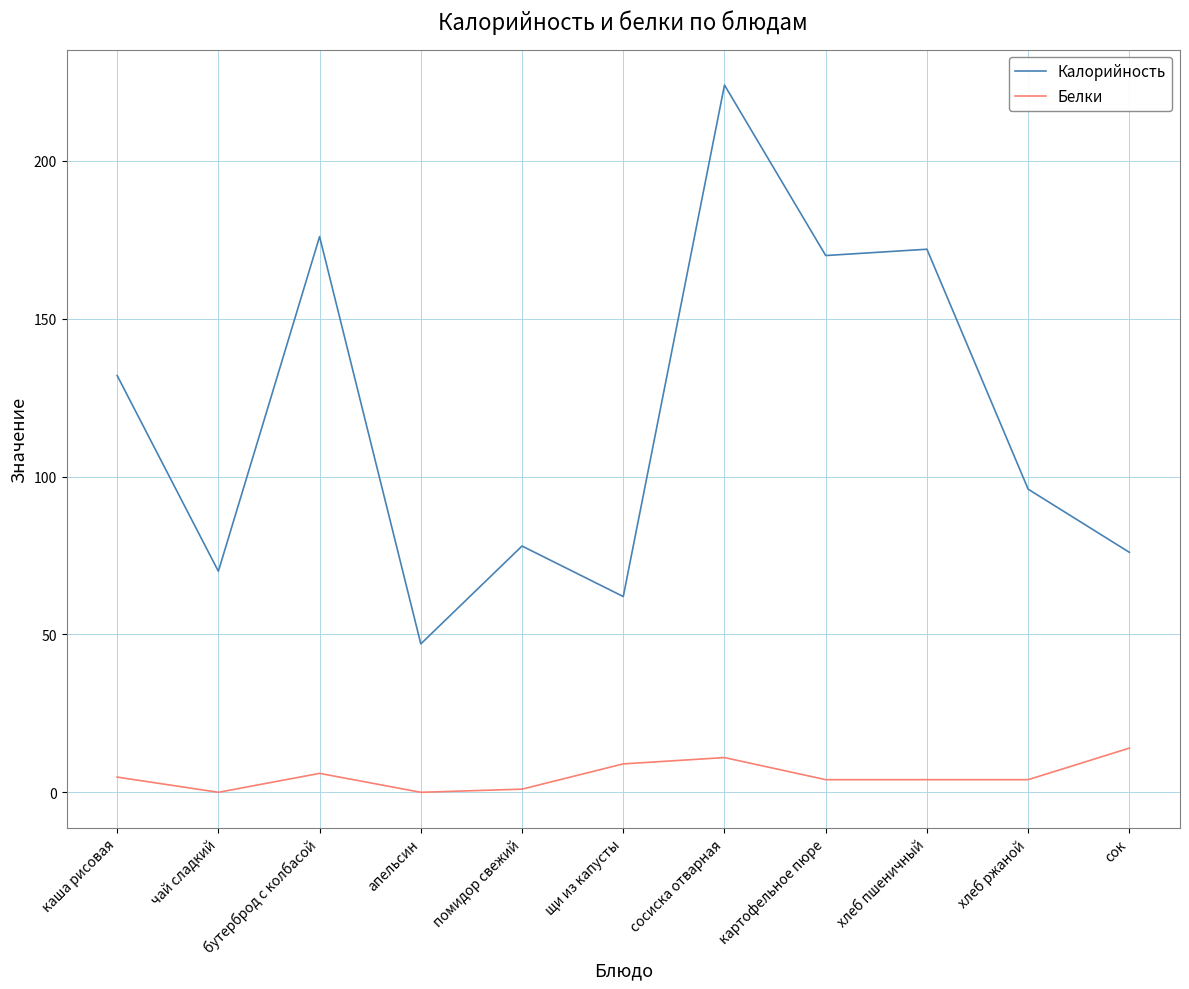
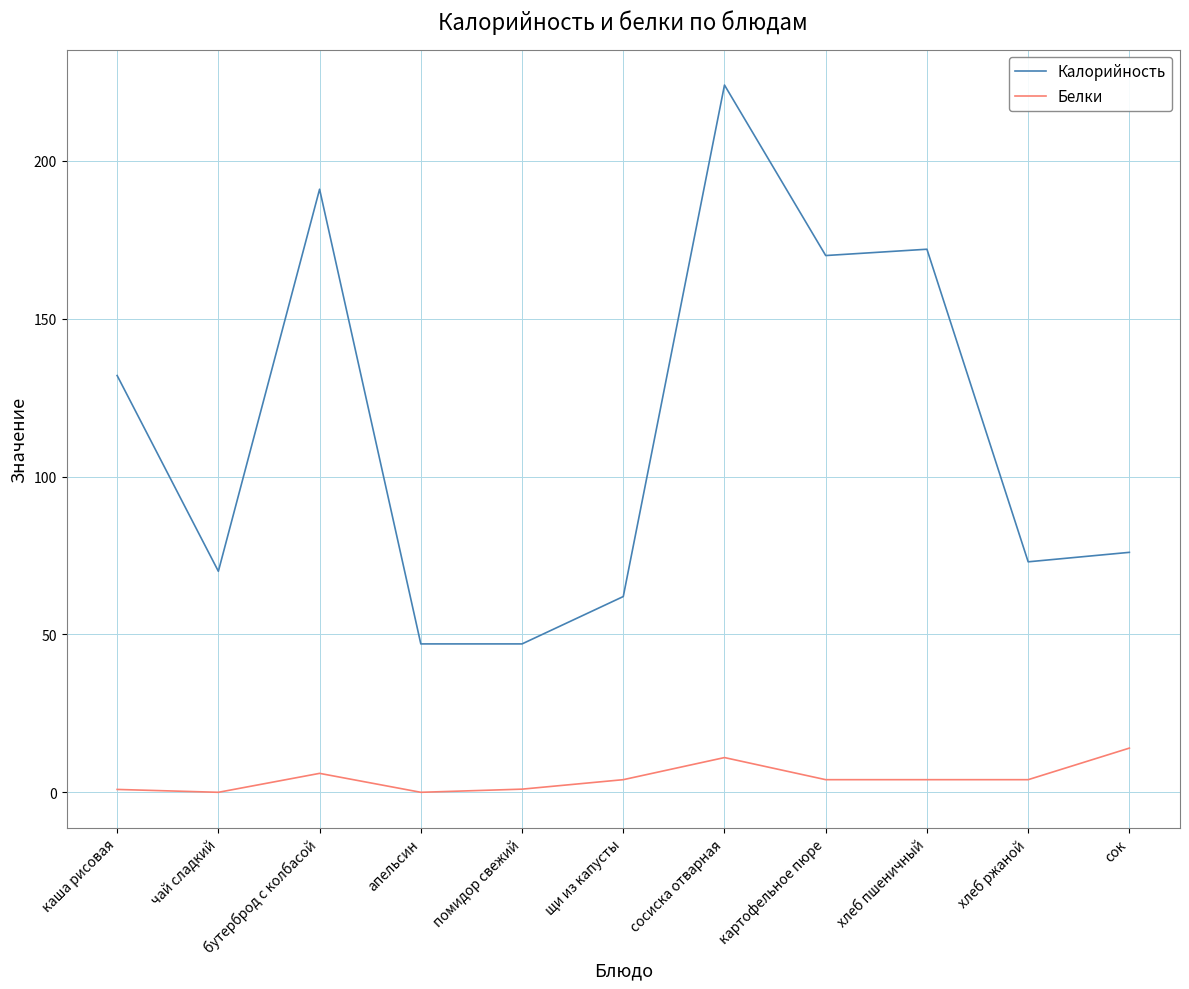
  {
    "Калорийность": {
      "каша рисовая": 132,
      "чай сладкий": 70,
-     "бутерброд с колбасой": 176,
+     "бутерброд с колбасой": 191,
      "апельсин": 47,
-     "помидор свежий": 78,
+     "помидор свежий": 47,
      "щи из капусты": 62,
      "сосиска отварная": 224,
      "картофельное пюре": 170,
      "хлеб пшеничный": 172,
-     "хлеб ржаной": 96,
+     "хлеб ржаной": 73,
      "сок": 76
    },
    "Белки": {
-     "каша рисовая": 5,
+     "каша рисовая": 1,
      "чай сладкий": 0,
      "бутерброд с колбасой": 6,
      "апельсин": 0,
      "помидор свежий": 1,
-     "щи из капусты": 9,
+     "щи из капусты": 4,
      "сосиска отварная": 11,
      "картофельное пюре": 4,
      "хлеб пшеничный": 4,
      "хлеб ржаной": 4,
      "сок": 14
    }
  }
